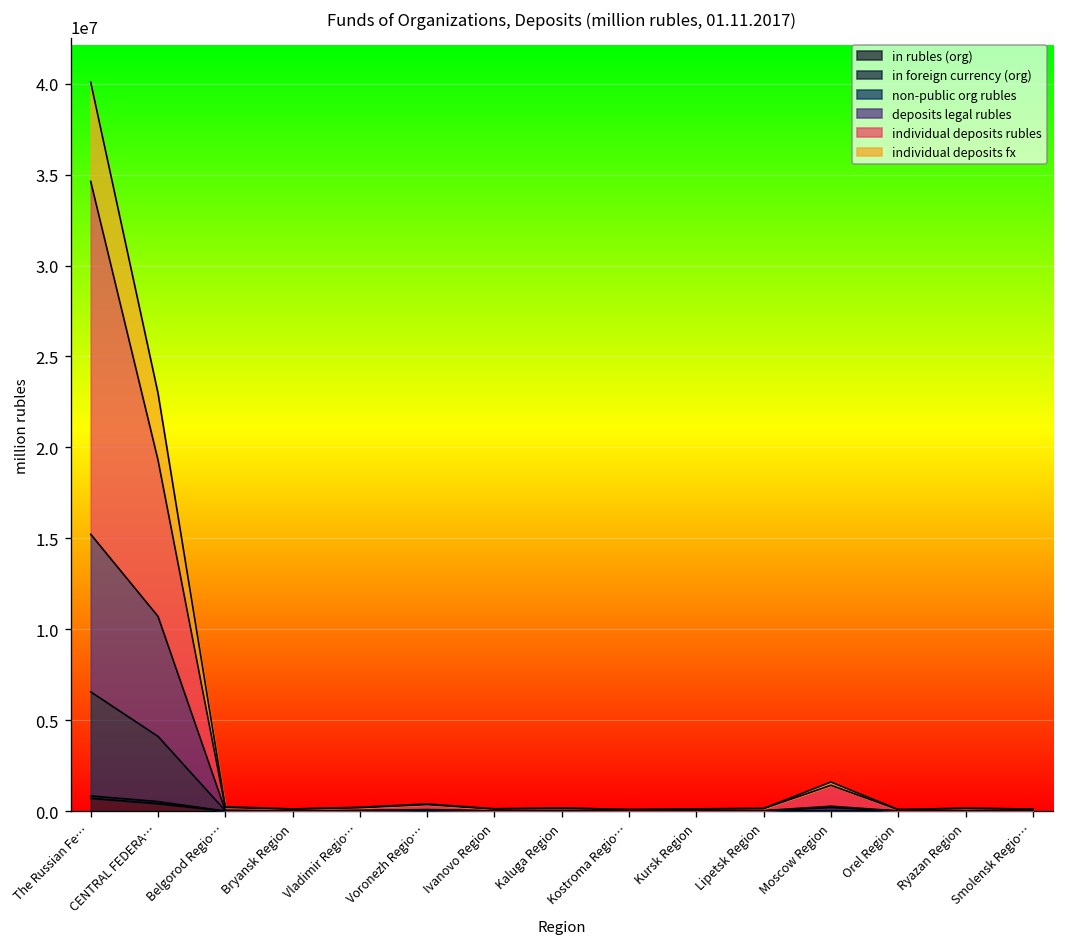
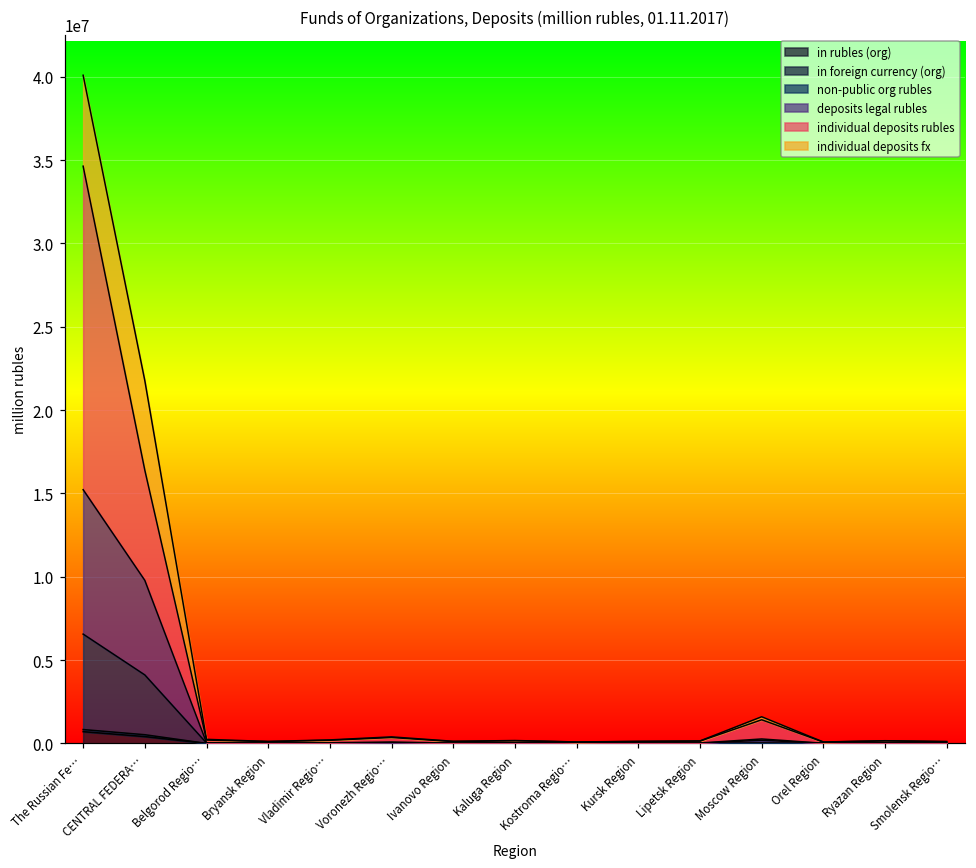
  {
    "deposits legal rubles": {
      "The Russian Fe…": 8700000,
-     "CENTRAL FEDERA…": 6600000
+     "CENTRAL FEDERA…": 5700000
    },
    "individual deposits rubles": {
      "The Russian Fe…": 19400000,
-     "CENTRAL FEDERA…": 8600000,
+     "CENTRAL FEDERA…": 6600000,
      "Moscow Region": 1200000
    },
    "individual deposits fx": {
      "The Russian Fe…": 5500000,
-     "CENTRAL FEDERA…": 3700000,
+     "CENTRAL FEDERA…": 5400000,
      "Moscow Region": 200000
    }
  }
